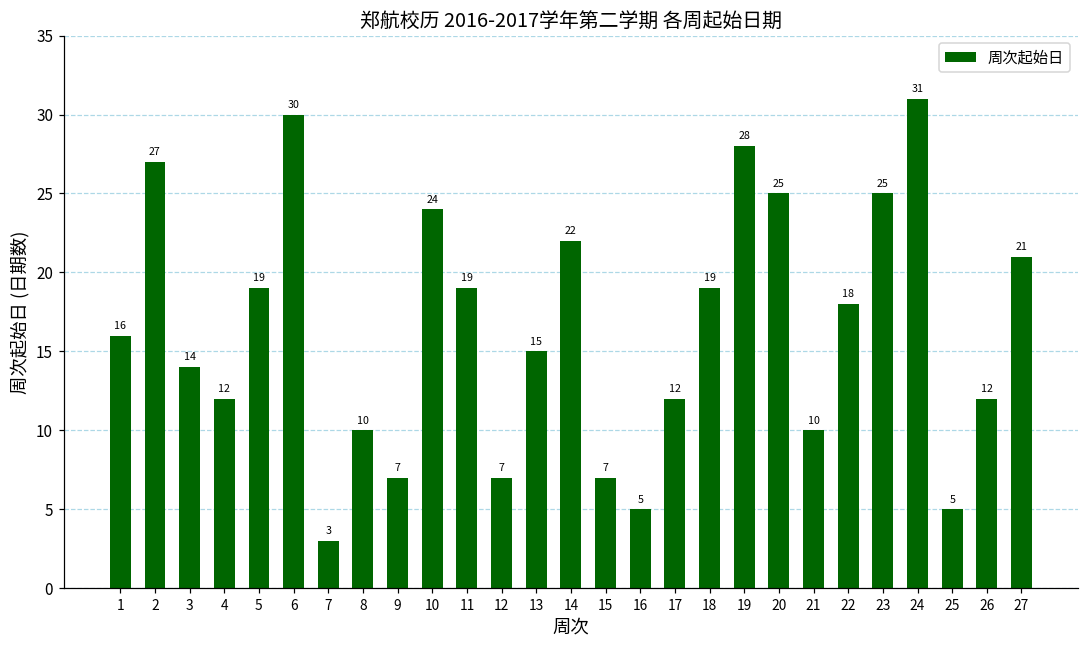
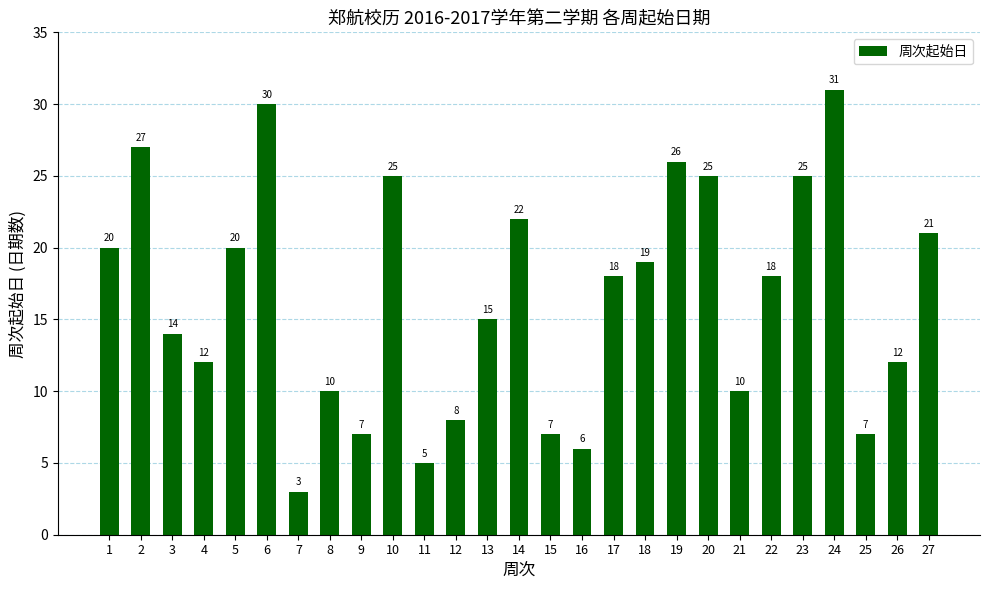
  {
-   "1": 16,
+   "1": 20,
    "2": 27,
    "3": 14,
    "4": 12,
-   "5": 19,
+   "5": 20,
    "6": 30,
    "7": 3,
    "8": 10,
    "9": 7,
-   "10": 24,
-   "11": 19,
-   "12": 7,
+   "10": 25,
+   "11": 5,
+   "12": 8,
    "13": 15,
    "14": 22,
    "15": 7,
-   "16": 5,
-   "17": 12,
+   "16": 6,
+   "17": 18,
    "18": 19,
-   "19": 28,
+   "19": 26,
    "20": 25,
    "21": 10,
    "22": 18,
    "23": 25,
    "24": 31,
-   "25": 5,
+   "25": 7,
    "26": 12,
    "27": 21
  }
